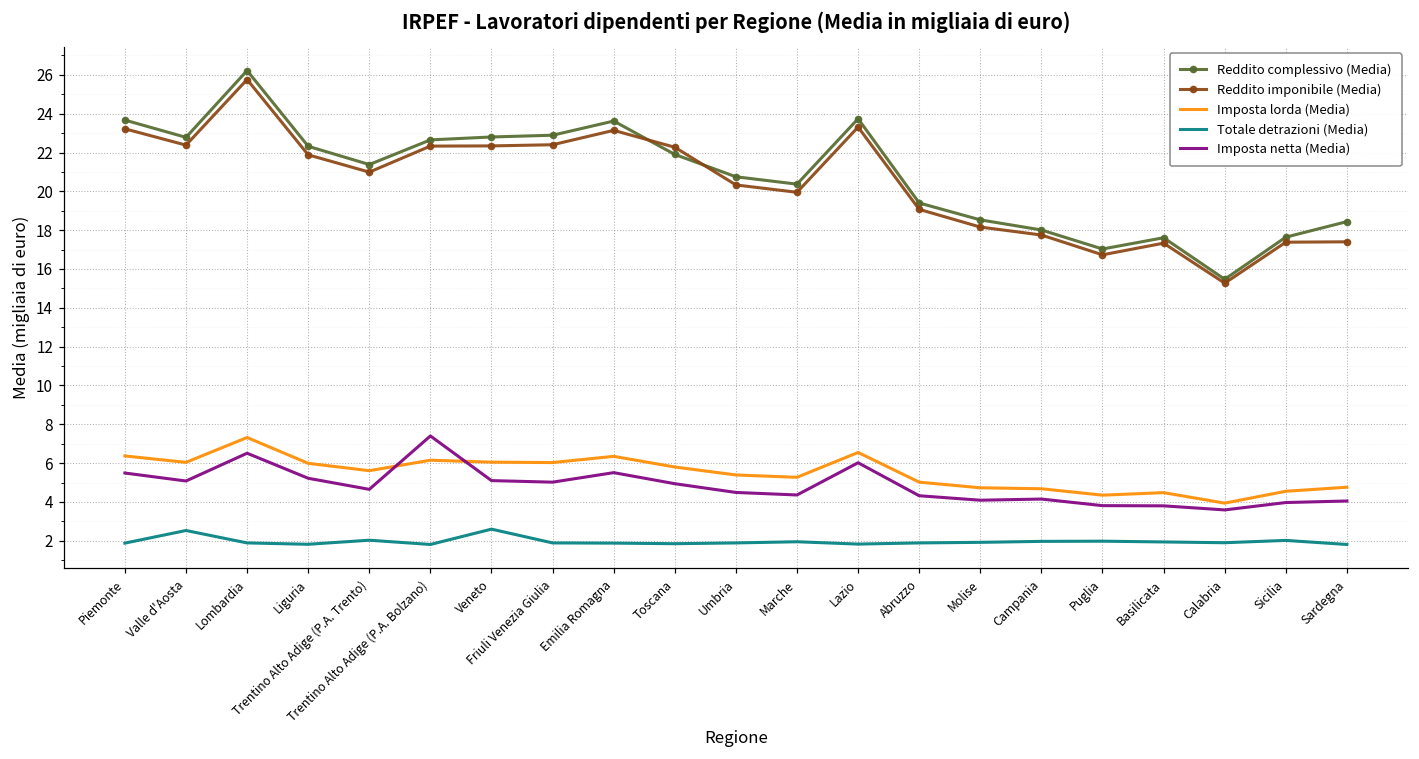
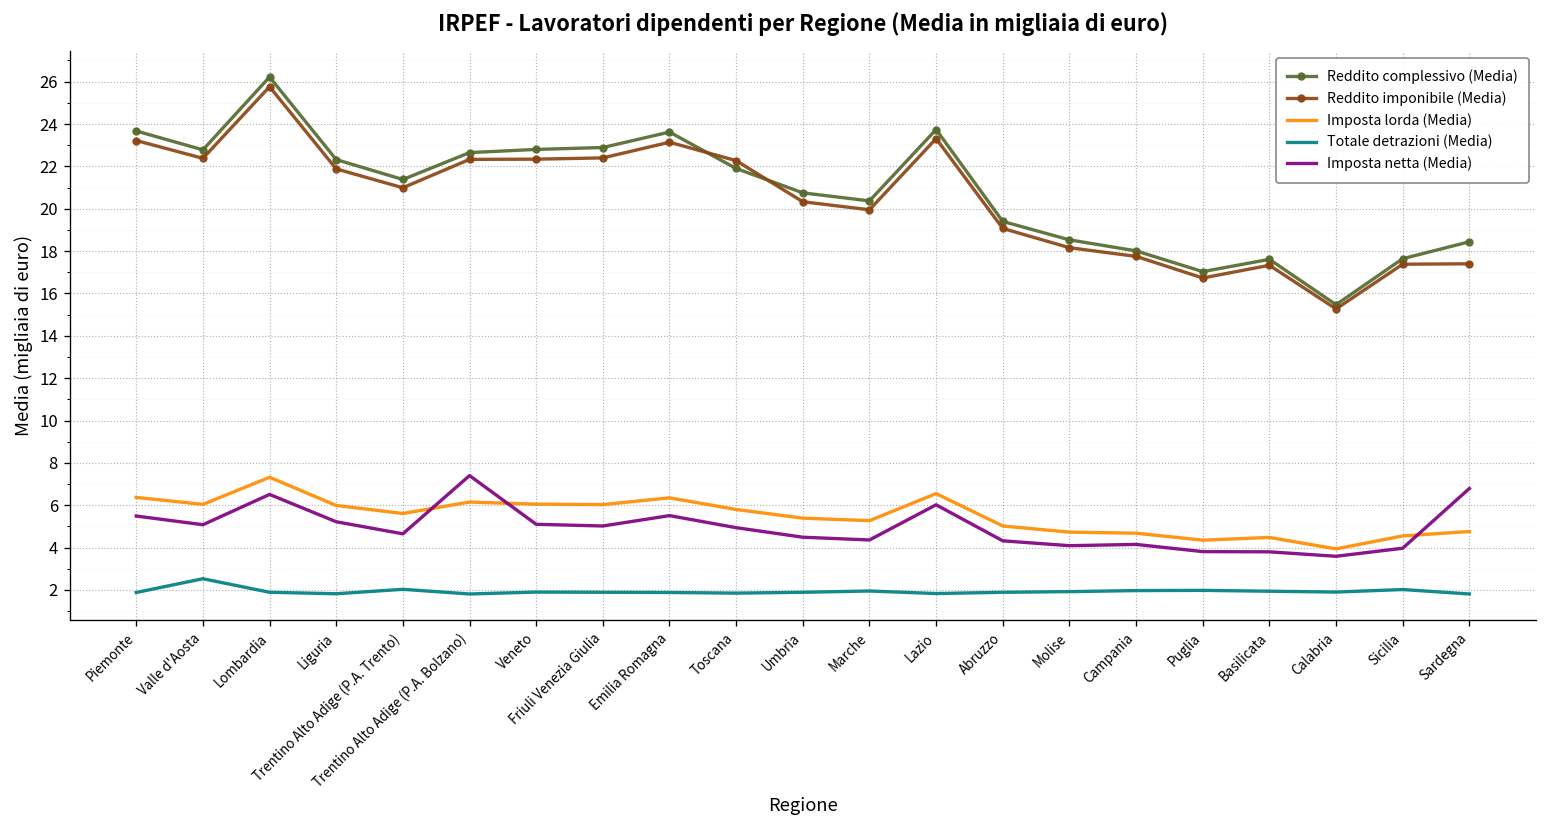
  {
    "Reddito complessivo (Media)": {
      "Piemonte": 23.7,
      "Valle d'Aosta": 22.8,
      "Lombardia": 26.2,
      "Liguria": 22.3,
      "Trentino Alto Adige (P.A. Trento)": 21.4,
      "Trentino Alto Adige (P.A. Bolzano)": 22.7,
      "Veneto": 22.8,
      "Friuli Venezia Giulia": 22.9,
      "Emilia Romagna": 23.6,
      "Toscana": 21.9,
      "Umbria": 20.8,
      "Marche": 20.4,
      "Lazio": 23.7,
      "Abruzzo": 19.4,
      "Molise": 18.5,
      "Campania": 18.0,
      "Puglia": 17.0,
      "Basilicata": 17.6,
      "Calabria": 15.5,
      "Sicilia": 17.6,
      "Sardegna": 18.4
    },
    "Reddito imponibile (Media)": {
      "Piemonte": 23.2,
      "Valle d'Aosta": 22.4,
      "Lombardia": 25.8,
      "Liguria": 21.9,
      "Trentino Alto Adige (P.A. Trento)": 21.0,
      "Trentino Alto Adige (P.A. Bolzano)": 22.3,
      "Veneto": 22.3,
      "Friuli Venezia Giulia": 22.4,
      "Emilia Romagna": 23.1,
      "Toscana": 22.3,
      "Umbria": 20.3,
      "Marche": 20.0,
      "Lazio": 23.3,
      "Abruzzo": 19.1,
      "Molise": 18.2,
      "Campania": 17.8,
      "Puglia": 16.7,
      "Basilicata": 17.3,
      "Calabria": 15.3,
      "Sicilia": 17.4,
      "Sardegna": 17.4
    },
    "Imposta lorda (Media)": {
      "Piemonte": 6.4,
      "Valle d'Aosta": 6.0,
      "Lombardia": 7.3,
      "Liguria": 6.0,
      "Trentino Alto Adige (P.A. Trento)": 5.6,
      "Trentino Alto Adige (P.A. Bolzano)": 6.2,
      "Veneto": 6.1,
      "Friuli Venezia Giulia": 6.0,
      "Emilia Romagna": 6.4,
      "Toscana": 5.8,
      "Umbria": 5.4,
      "Marche": 5.3,
      "Lazio": 6.6,
      "Abruzzo": 5.0,
      "Molise": 4.7,
      "Campania": 4.7,
      "Puglia": 4.4,
      "Basilicata": 4.5,
      "Calabria": 3.9,
      "Sicilia": 4.6,
      "Sardegna": 4.8
    },
    "Totale detrazioni (Media)": {
      "Piemonte": 1.9,
      "Valle d'Aosta": 2.5,
      "Lombardia": 1.9,
      "Liguria": 1.8,
      "Trentino Alto Adige (P.A. Trento)": 2.0,
      "Trentino Alto Adige (P.A. Bolzano)": 1.8,
-     "Veneto": 2.6,
+     "Veneto": 1.9,
      "Friuli Venezia Giulia": 1.9,
      "Emilia Romagna": 1.9,
      "Toscana": 1.9,
      "Umbria": 1.9,
      "Marche": 2.0,
      "Lazio": 1.8,
      "Abruzzo": 1.9,
      "Molise": 1.9,
      "Campania": 2.0,
      "Puglia": 2.0,
      "Basilicata": 1.9,
      "Calabria": 1.9,
      "Sicilia": 2.0,
      "Sardegna": 1.8
    },
    "Imposta netta (Media)": {
      "Piemonte": 5.5,
      "Valle d'Aosta": 5.1,
      "Lombardia": 6.5,
      "Liguria": 5.2,
      "Trentino Alto Adige (P.A. Trento)": 4.7,
      "Trentino Alto Adige (P.A. Bolzano)": 7.4,
      "Veneto": 5.1,
      "Friuli Venezia Giulia": 5.0,
      "Emilia Romagna": 5.5,
      "Toscana": 4.9,
      "Umbria": 4.5,
      "Marche": 4.4,
      "Lazio": 6.0,
      "Abruzzo": 4.3,
      "Molise": 4.1,
      "Campania": 4.2,
      "Puglia": 3.8,
      "Basilicata": 3.8,
      "Calabria": 3.6,
      "Sicilia": 4.0,
-     "Sardegna": 4.1
+     "Sardegna": 6.8
    }
  }
